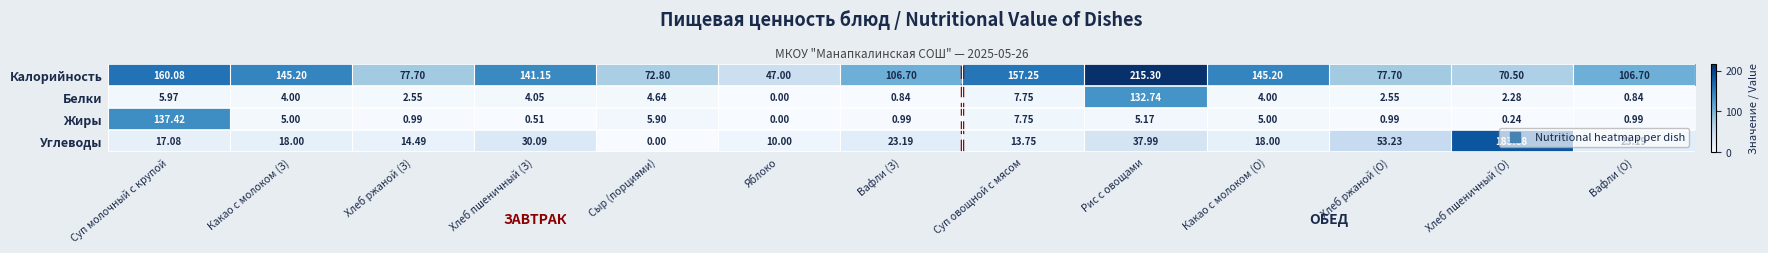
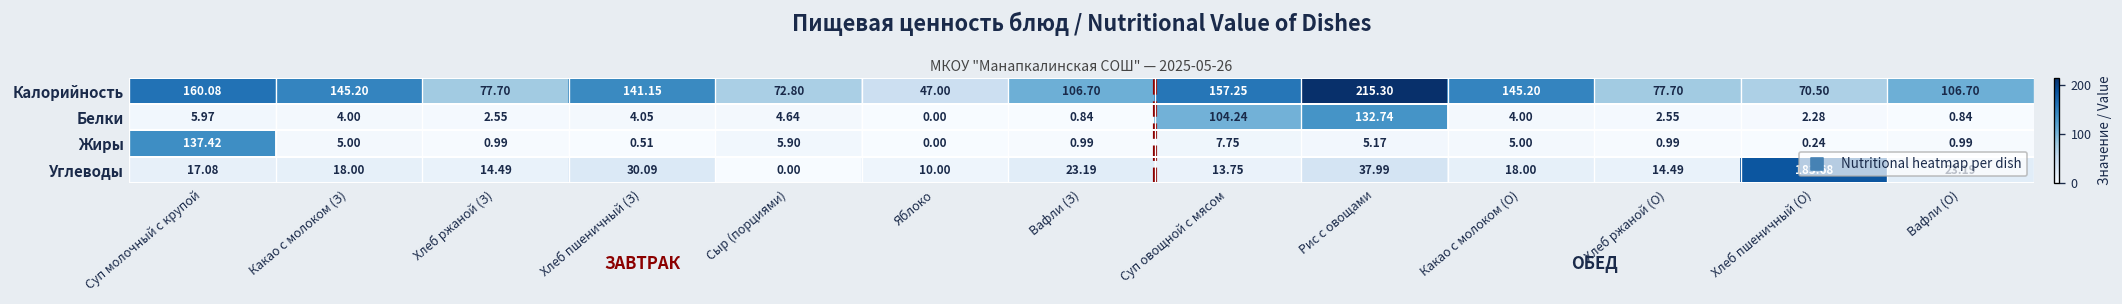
  {
    "Калорийность": {
      "Суп молочный с крупой": 160.08,
      "Какао с молоком (З)": 145.20,
      "Хлеб ржаной (З)": 77.70,
      "Хлеб пшеничный (З)": 141.15,
      "Сыр (порциями)": 72.80,
      "Яблоко": 47.00,
      "Вафли (З)": 106.70,
      "Суп овощной с мясом": 157.25,
      "Рис с овощами": 215.30,
      "Какао с молоком (О)": 145.20,
      "Хлеб ржаной (О)": 77.70,
      "Хлеб пшеничный (О)": 70.50,
      "Вафли (О)": 106.70
    },
    "Белки": {
      "Суп молочный с крупой": 5.97,
      "Какао с молоком (З)": 4.00,
      "Хлеб ржаной (З)": 2.55,
      "Хлеб пшеничный (З)": 4.05,
      "Сыр (порциями)": 4.64,
      "Яблоко": 0.00,
      "Вафли (З)": 0.84,
-     "Суп овощной с мясом": 7.75,
+     "Суп овощной с мясом": 104.24,
      "Рис с овощами": 132.74,
      "Какао с молоком (О)": 4.00,
      "Хлеб ржаной (О)": 2.55,
      "Хлеб пшеничный (О)": 2.28,
      "Вафли (О)": 0.84
    },
    "Жиры": {
      "Суп молочный с крупой": 137.42,
      "Какао с молоком (З)": 5.00,
      "Хлеб ржаной (З)": 0.99,
      "Хлеб пшеничный (З)": 0.51,
      "Сыр (порциями)": 5.90,
      "Яблоко": 0.00,
      "Вафли (З)": 0.99,
      "Суп овощной с мясом": 7.75,
      "Рис с овощами": 5.17,
      "Какао с молоком (О)": 5.00,
      "Хлеб ржаной (О)": 0.99,
      "Хлеб пшеничный (О)": 0.24,
      "Вафли (О)": 0.99
    },
    "Углеводы": {
      "Суп молочный с крупой": 17.08,
      "Какао с молоком (З)": 18.00,
      "Хлеб ржаной (З)": 14.49,
      "Хлеб пшеничный (З)": 30.09,
      "Сыр (порциями)": 0.00,
      "Яблоко": 10.00,
      "Вафли (З)": 23.19,
      "Суп овощной с мясом": 13.75,
      "Рис с овощами": 37.99,
      "Какао с молоком (О)": 18.00,
-     "Хлеб ржаной (О)": 53.23
+     "Хлеб ржаной (О)": 14.49
    }
  }
